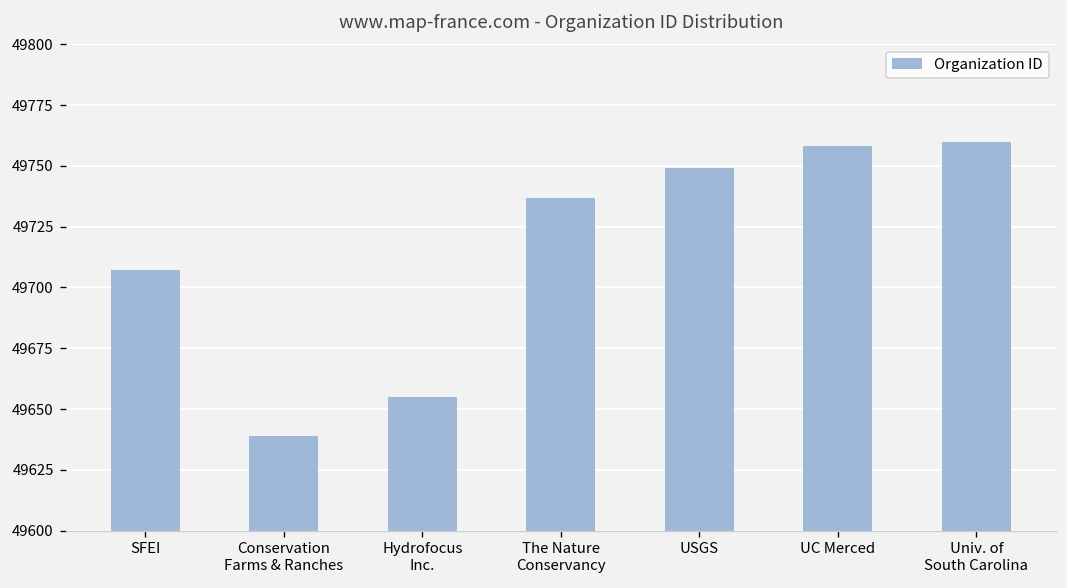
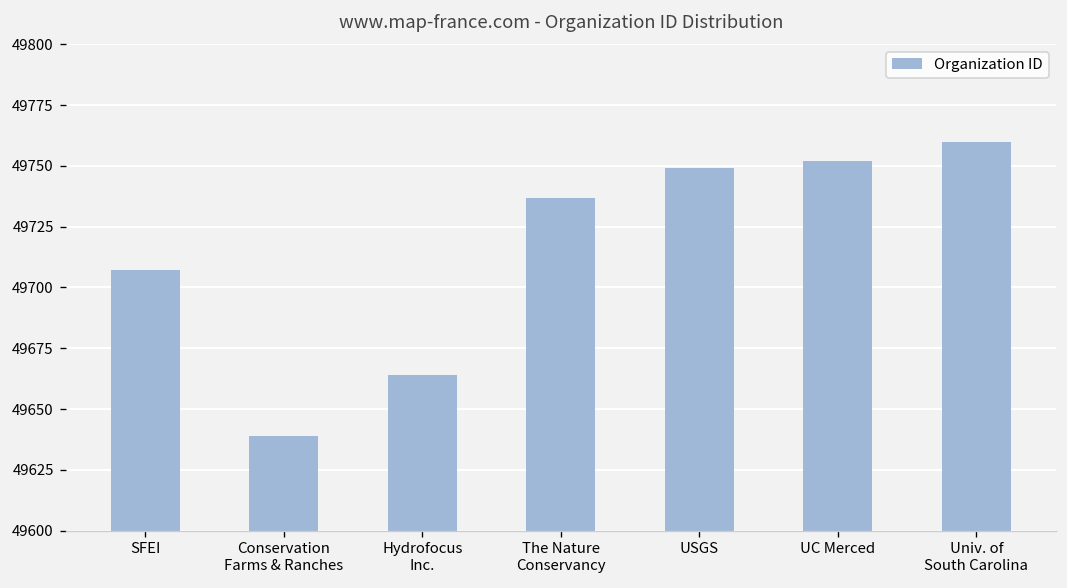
  {
    "SFEI": 49707,
    "Conservation Farms & Ranches": 49639,
-   "Hydrofocus Inc.": 49655,
+   "Hydrofocus Inc.": 49664,
    "The Nature Conservancy": 49737,
    "USGS": 49749,
-   "UC Merced": 49758,
+   "UC Merced": 49752,
    "Univ. of South Carolina": 49760
  }
